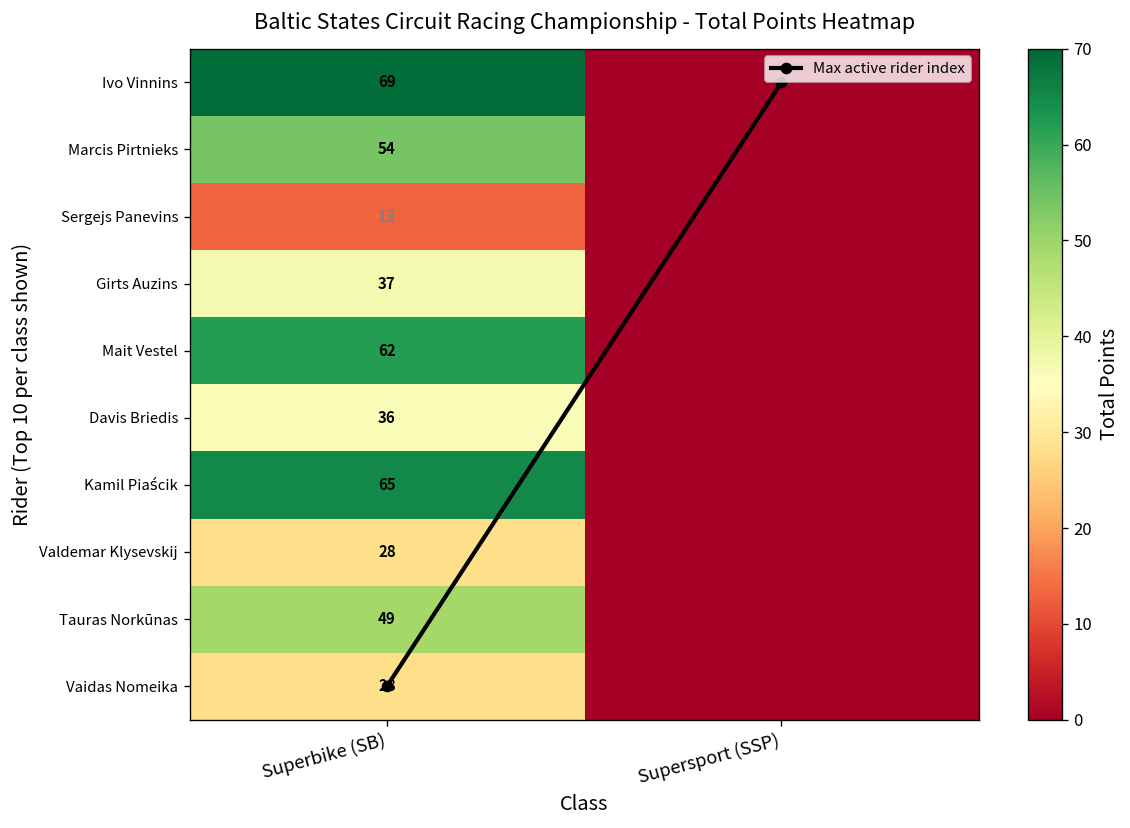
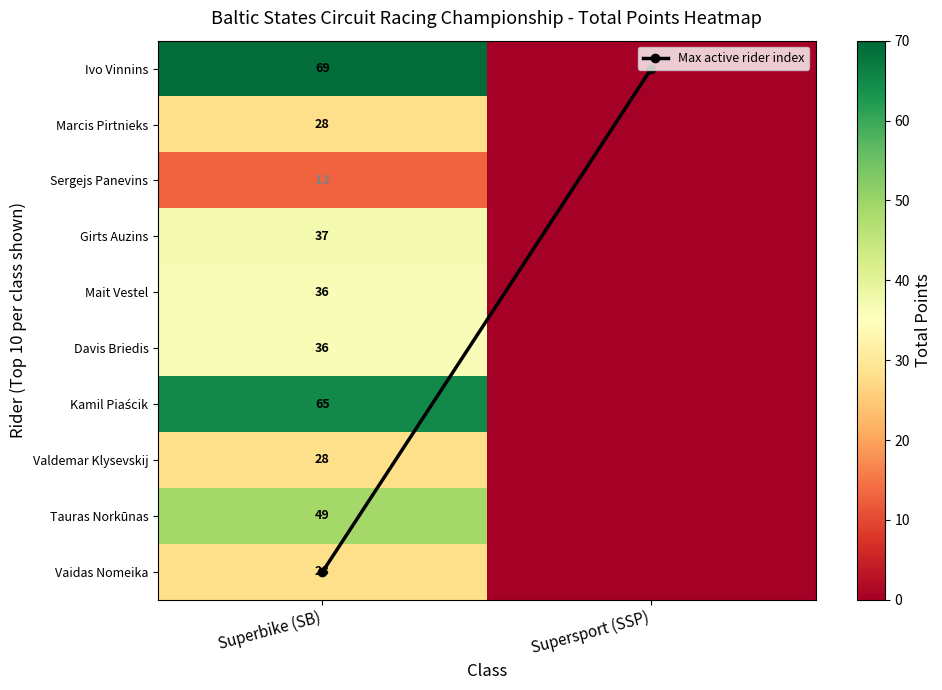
  {
    "Ivo Vinnins": {
      "Superbike (SB)": 69
    },
    "Marcis Pirtnieks": {
-     "Superbike (SB)": 54
+     "Superbike (SB)": 28
    },
    "Sergejs Panevins": {
      "Superbike (SB)": 13
    },
    "Girts Auzins": {
      "Superbike (SB)": 37
    },
    "Mait Vestel": {
-     "Superbike (SB)": 62
+     "Superbike (SB)": 36
    },
    "Davis Briedis": {
      "Superbike (SB)": 36
    },
    "Kamil Piaścik": {
      "Superbike (SB)": 65
    },
    "Valdemar Klysevskij": {
      "Superbike (SB)": 28
    },
    "Tauras Norkūnas": {
      "Superbike (SB)": 49
    }
  }
